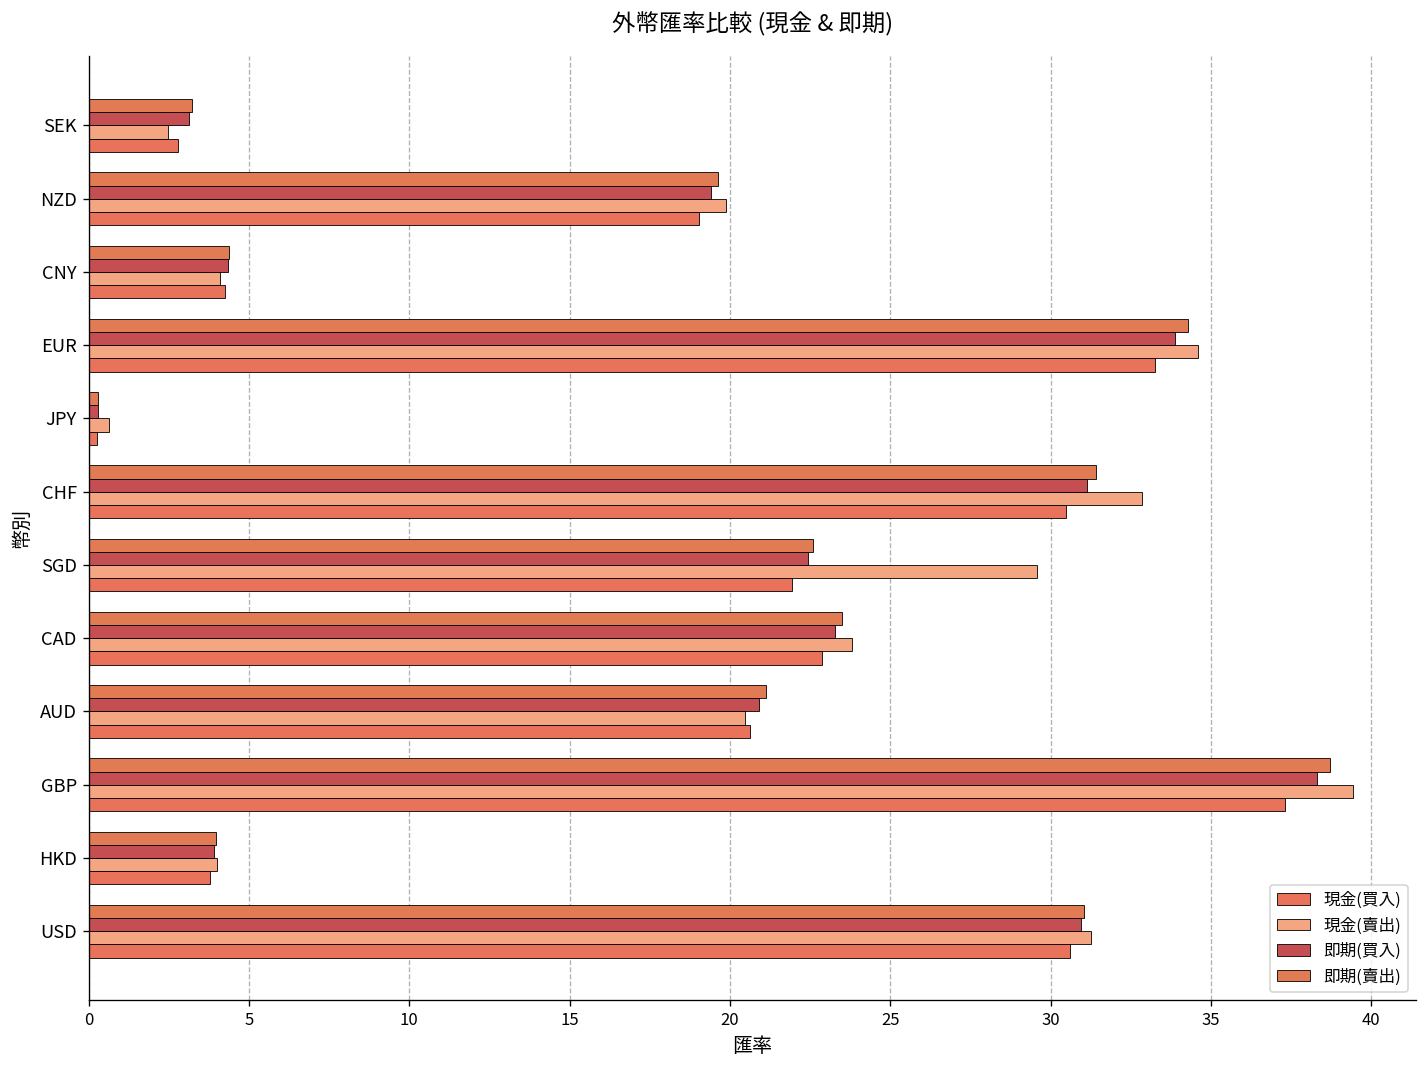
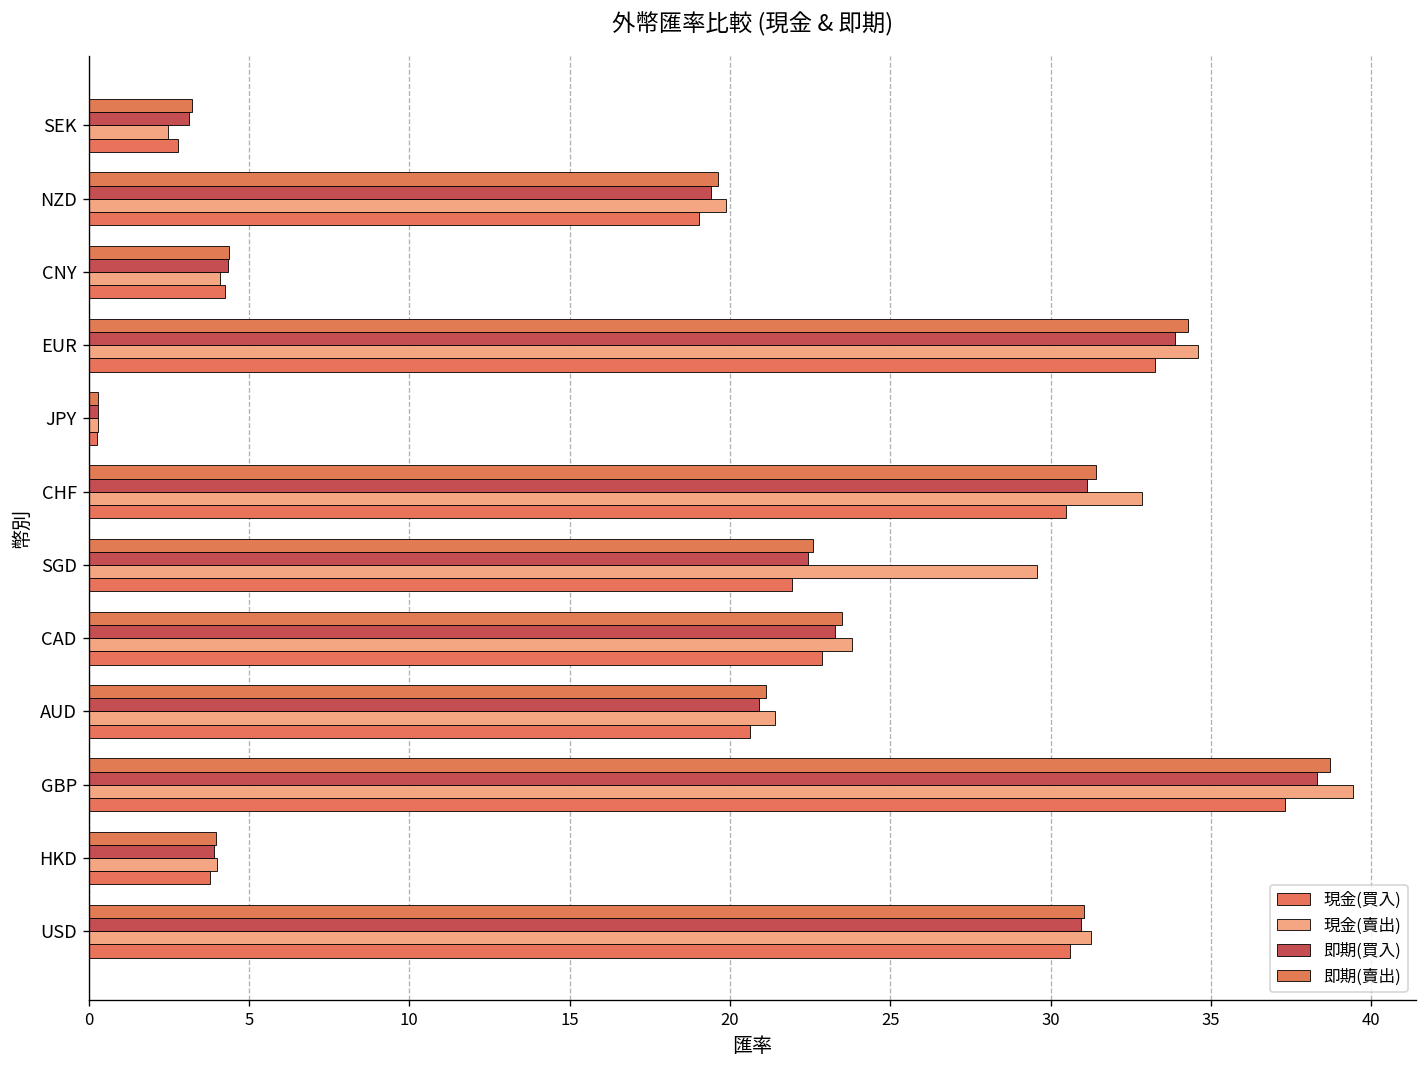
  {
    "現金(賣出)": {
      "SEK": 2.5,
      "NZD": 19.9,
      "CNY": 4.1,
      "EUR": 34.6,
-     "JPY": 0.6,
+     "JPY": 0.3,
      "CHF": 32.9,
      "SGD": 29.6,
      "CAD": 23.8,
-     "AUD": 20.5,
+     "AUD": 21.4,
      "GBP": 39.4,
      "HKD": 4.0,
      "USD": 31.3
    }
  }
